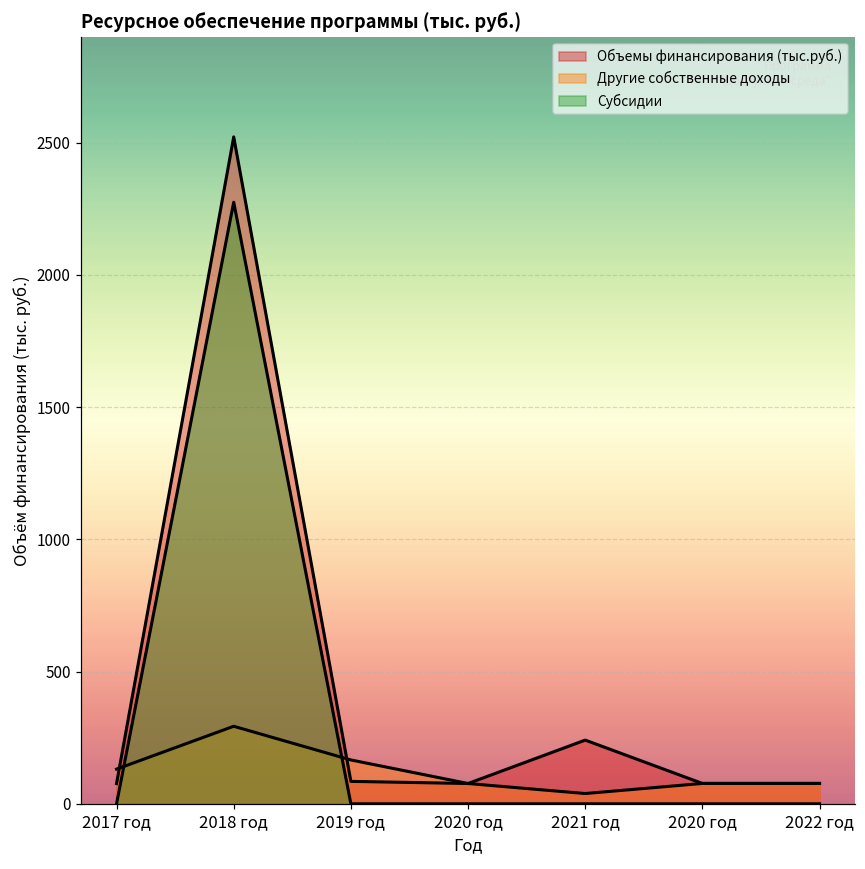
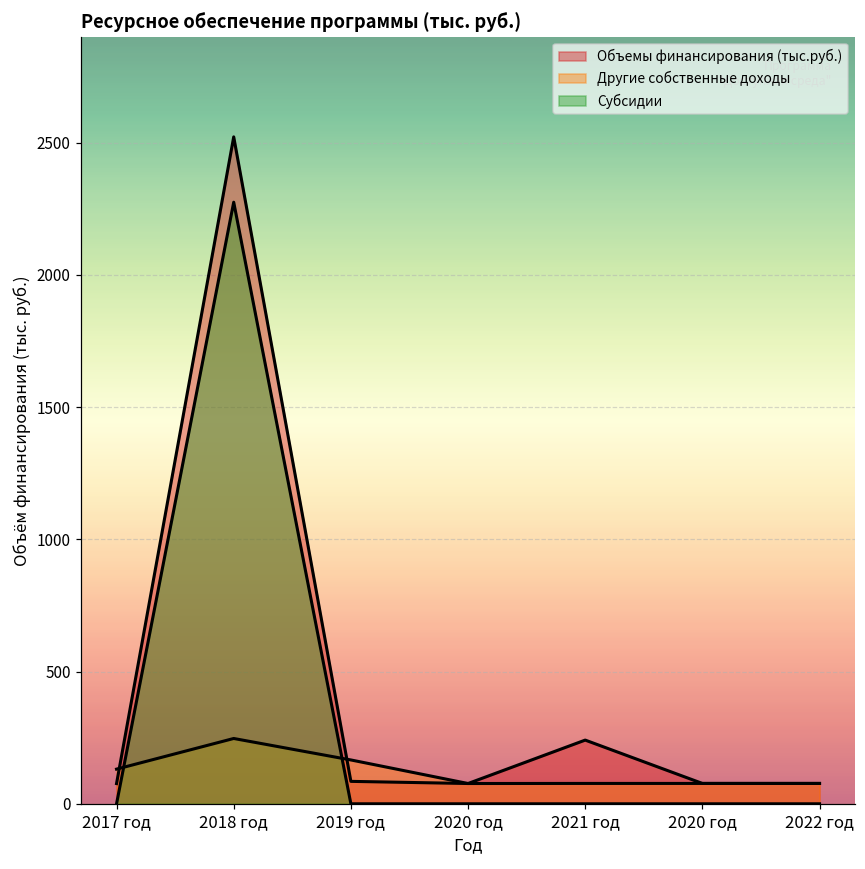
  {
    "Объемы финансирования (тыс.руб.)": {
      "2017 год": 80,
      "2018 год": 2520,
      "2019 год": 80,
      "2021 год": 240
    },
    "Другие собственные доходы": {
      "2017 год": 130,
-     "2018 год": 290,
+     "2018 год": 250,
      "2019 год": 170,
-     "2021 год": 40
+     "2021 год": 80
    },
    "Субсидии": {
      "2017 год": 0,
      "2018 год": 2280,
      "2019 год": 0,
      "2021 год": 0,
      "2022 год": 0
    }
  }
